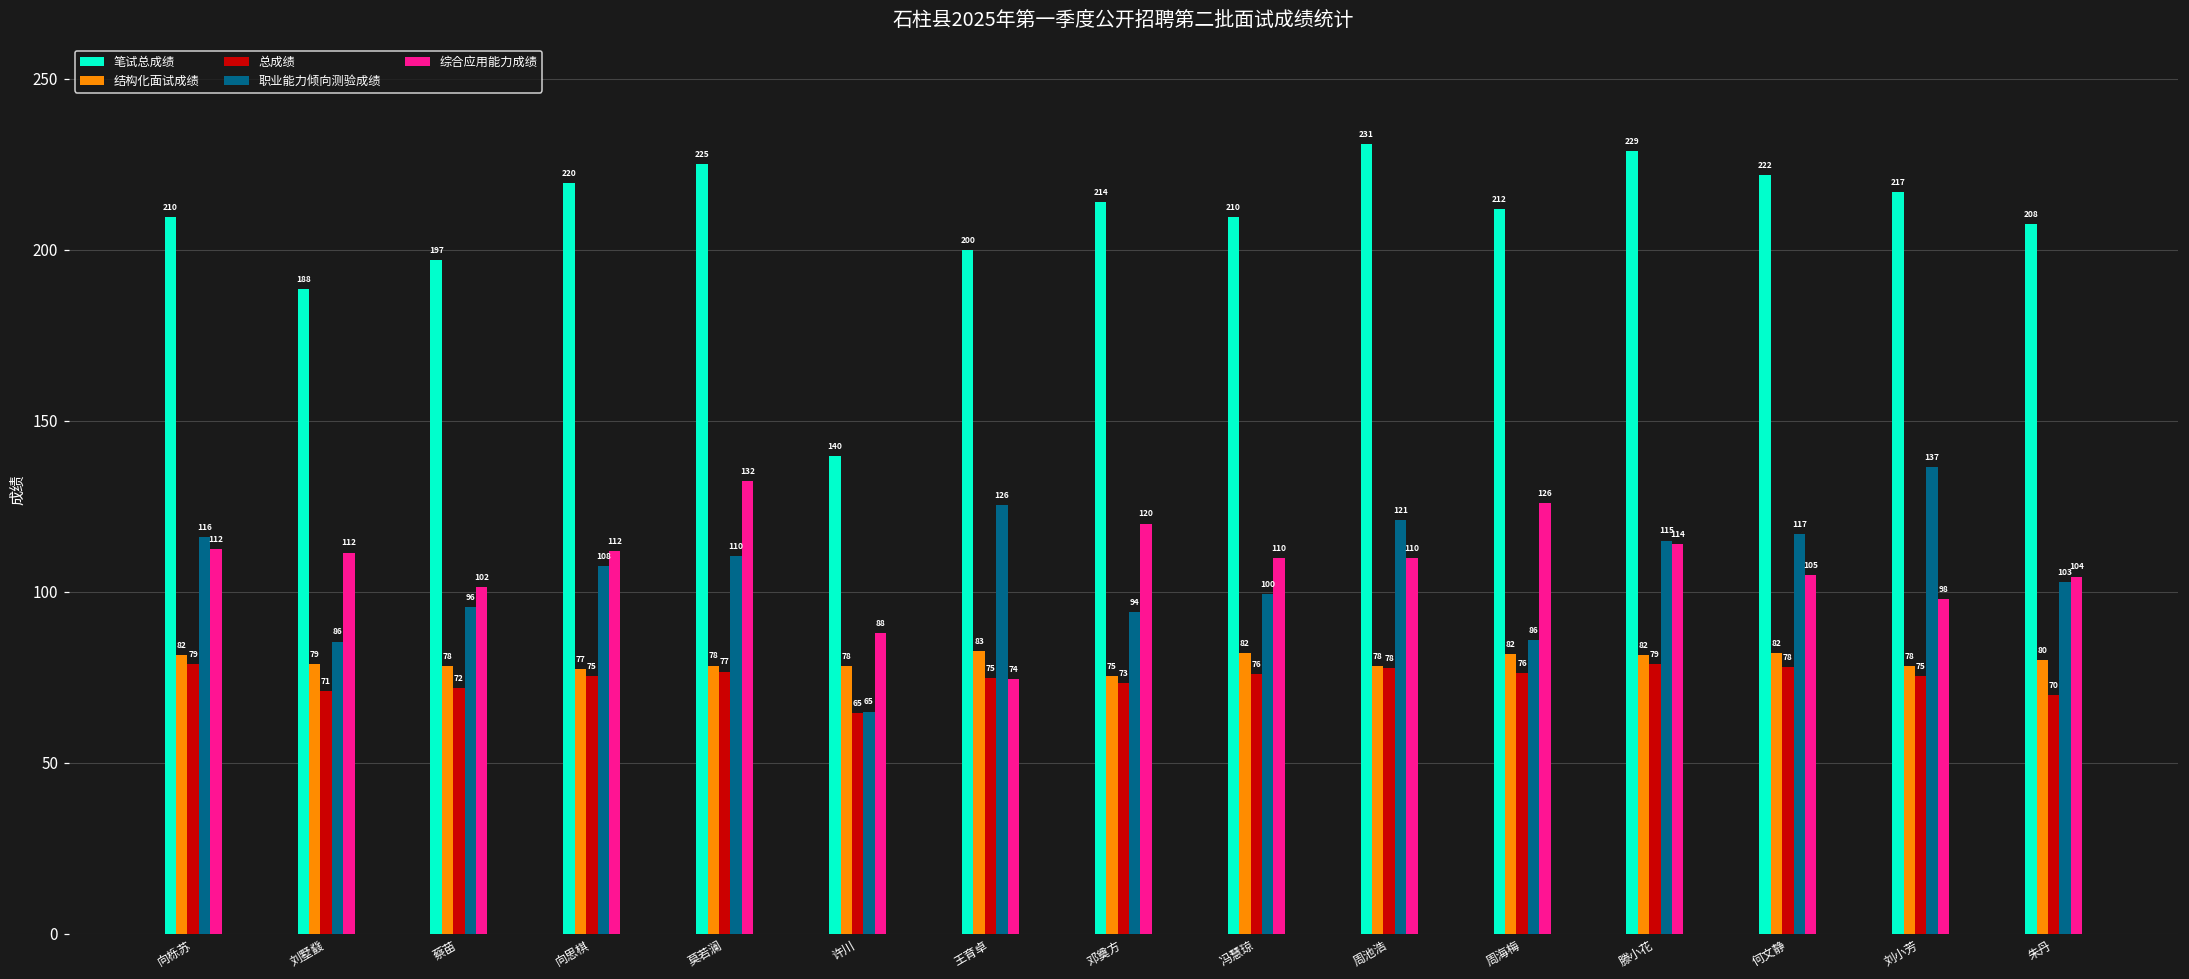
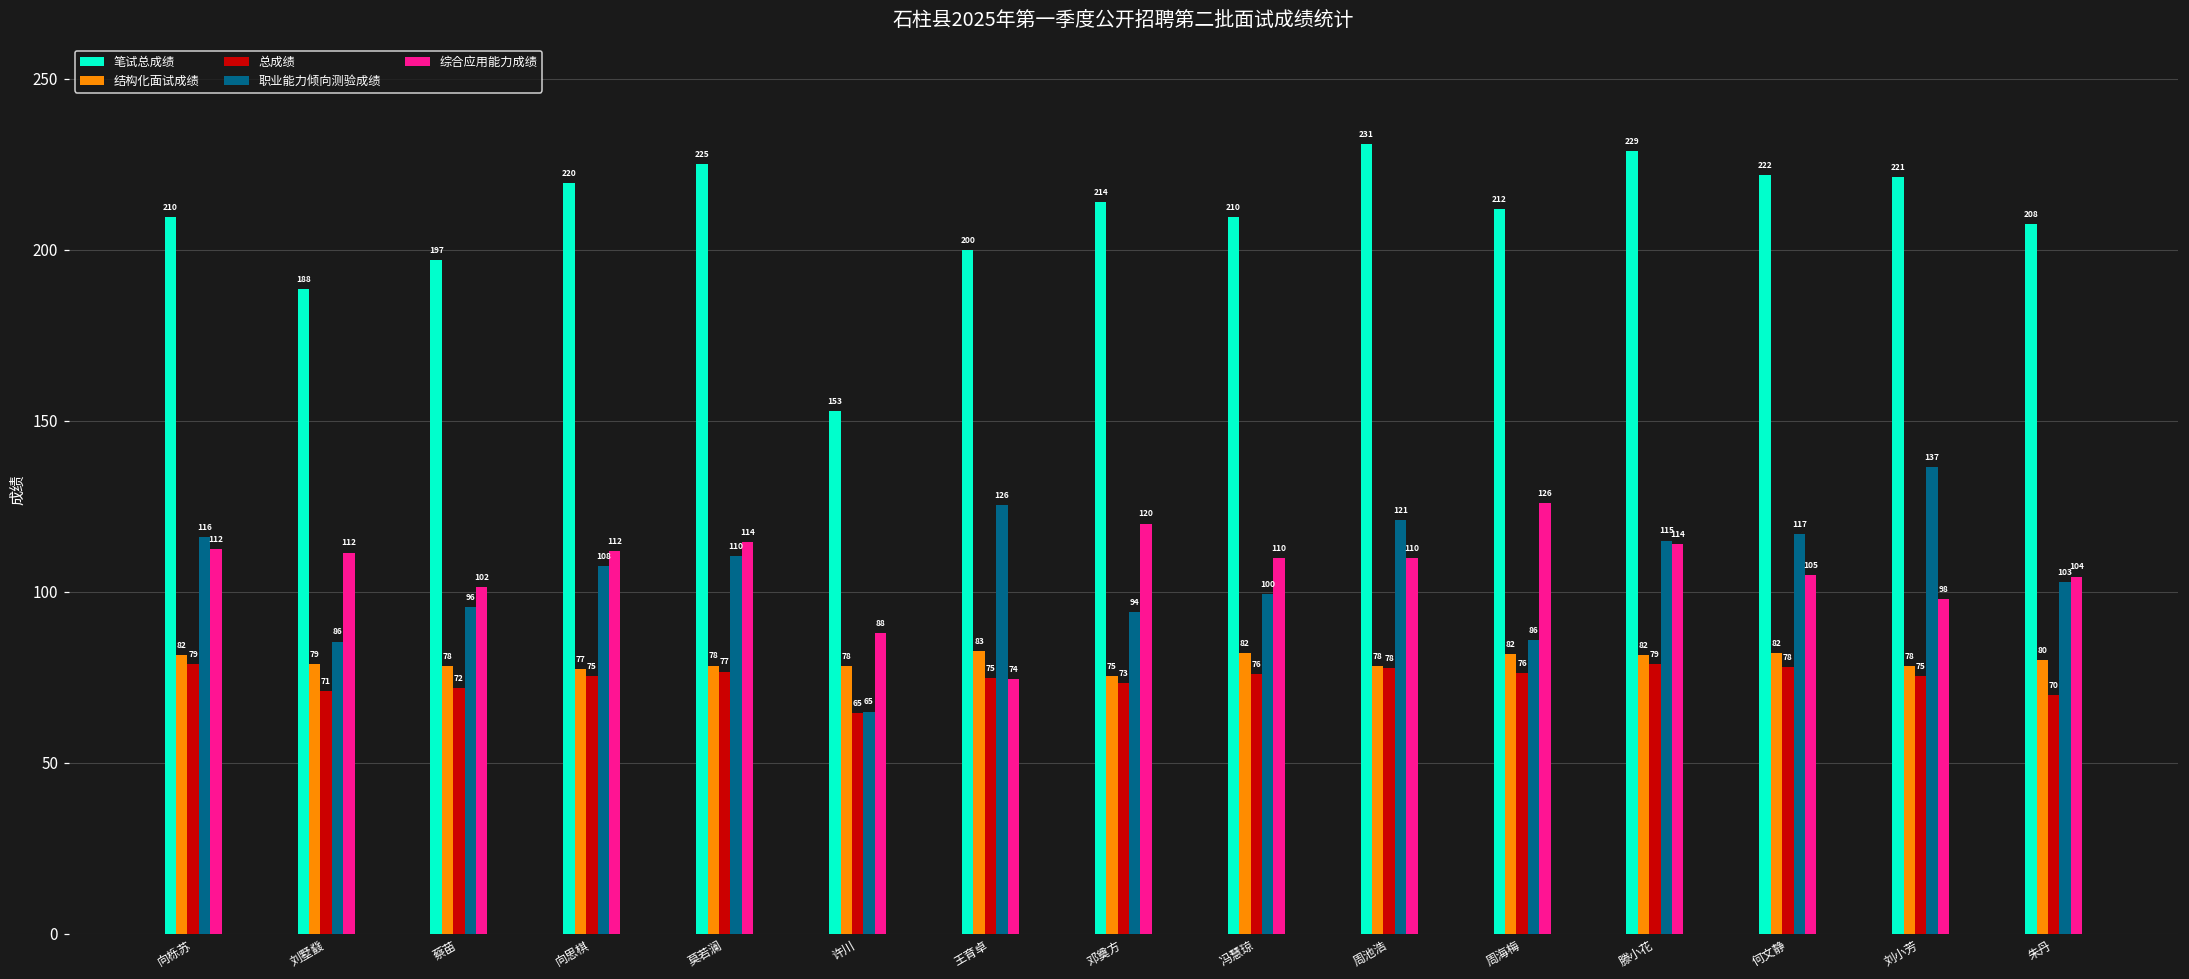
  {
    "笔试总成绩": {
      "向栎苏": 210,
      "刘墅鼗": 188,
      "蔡苗": 197,
      "向思棋": 220,
      "莫若澜": 225,
-     "许川": 140,
+     "许川": 153,
      "王育卓": 200,
      "邓奠方": 214,
      "冯慧琼": 210,
      "周池浩": 231,
      "周海梅": 212,
      "滕小花": 229,
      "何文静": 222,
-     "刘小芳": 217,
+     "刘小芳": 221,
      "朱丹": 208
    },
    "结构化面试成绩": {
      "向栎苏": 82,
      "刘墅鼗": 79,
      "蔡苗": 78,
      "向思棋": 77,
      "莫若澜": 78,
      "许川": 78,
      "王育卓": 83,
      "邓奠方": 75,
      "冯慧琼": 82,
      "周池浩": 78,
      "周海梅": 82,
      "滕小花": 82,
      "何文静": 82,
      "刘小芳": 78,
      "朱丹": 80
    },
    "总成绩": {
      "向栎苏": 79,
      "刘墅鼗": 71,
      "蔡苗": 72,
      "向思棋": 75,
      "莫若澜": 77,
      "许川": 65,
      "王育卓": 75,
      "邓奠方": 73,
      "冯慧琼": 76,
      "周池浩": 78,
      "周海梅": 76,
      "滕小花": 79,
      "何文静": 78,
      "刘小芳": 75,
      "朱丹": 70
    },
    "职业能力倾向测验成绩": {
      "向栎苏": 116,
      "刘墅鼗": 86,
      "蔡苗": 96,
      "向思棋": 108,
      "莫若澜": 110,
      "许川": 65,
      "王育卓": 126,
      "邓奠方": 94,
      "冯慧琼": 100,
      "周池浩": 121,
      "周海梅": 86,
      "何文静": 117,
      "刘小芳": 137,
      "朱丹": 103
    },
    "综合应用能力成绩": {
      "向栎苏": 112,
      "刘墅鼗": 112,
      "蔡苗": 102,
      "向思棋": 112,
-     "莫若澜": 132,
+     "莫若澜": 114,
      "许川": 88,
      "王育卓": 74,
      "邓奠方": 120,
      "冯慧琼": 110,
      "周池浩": 110,
      "周海梅": 126,
      "何文静": 105,
      "刘小芳": 98,
      "朱丹": 104
    }
  }
